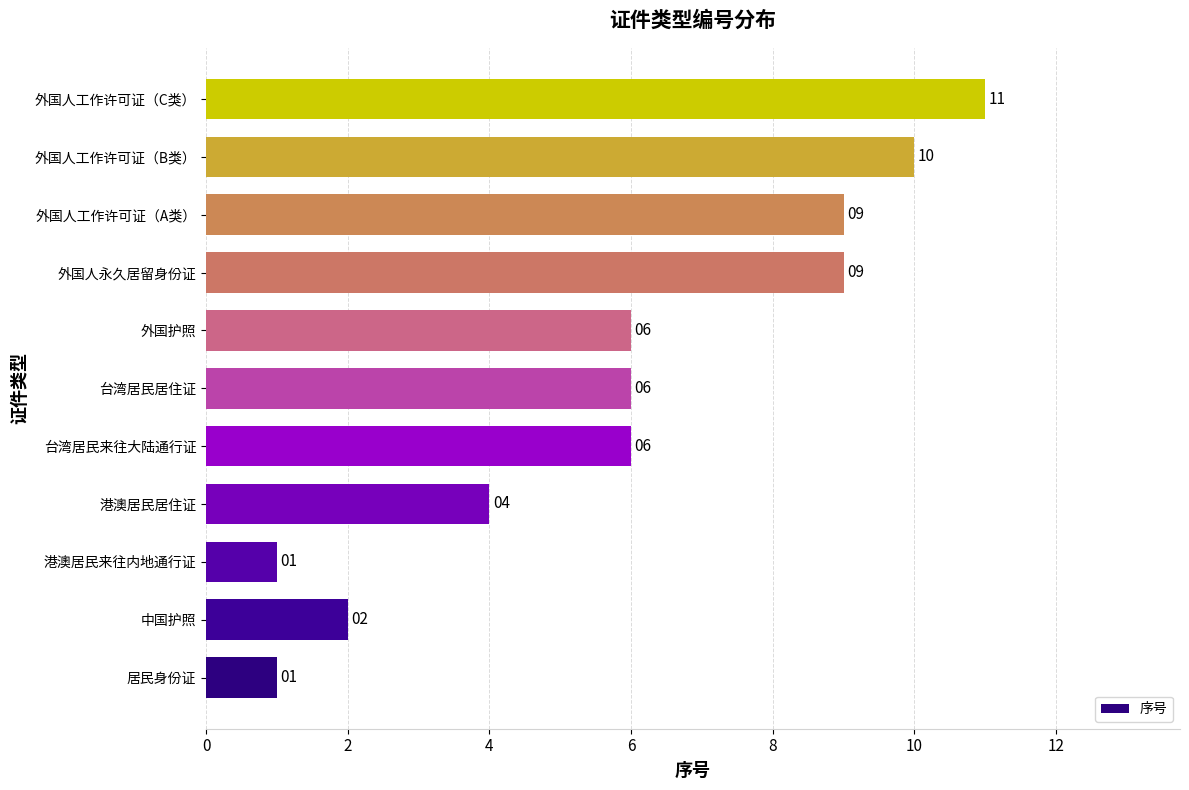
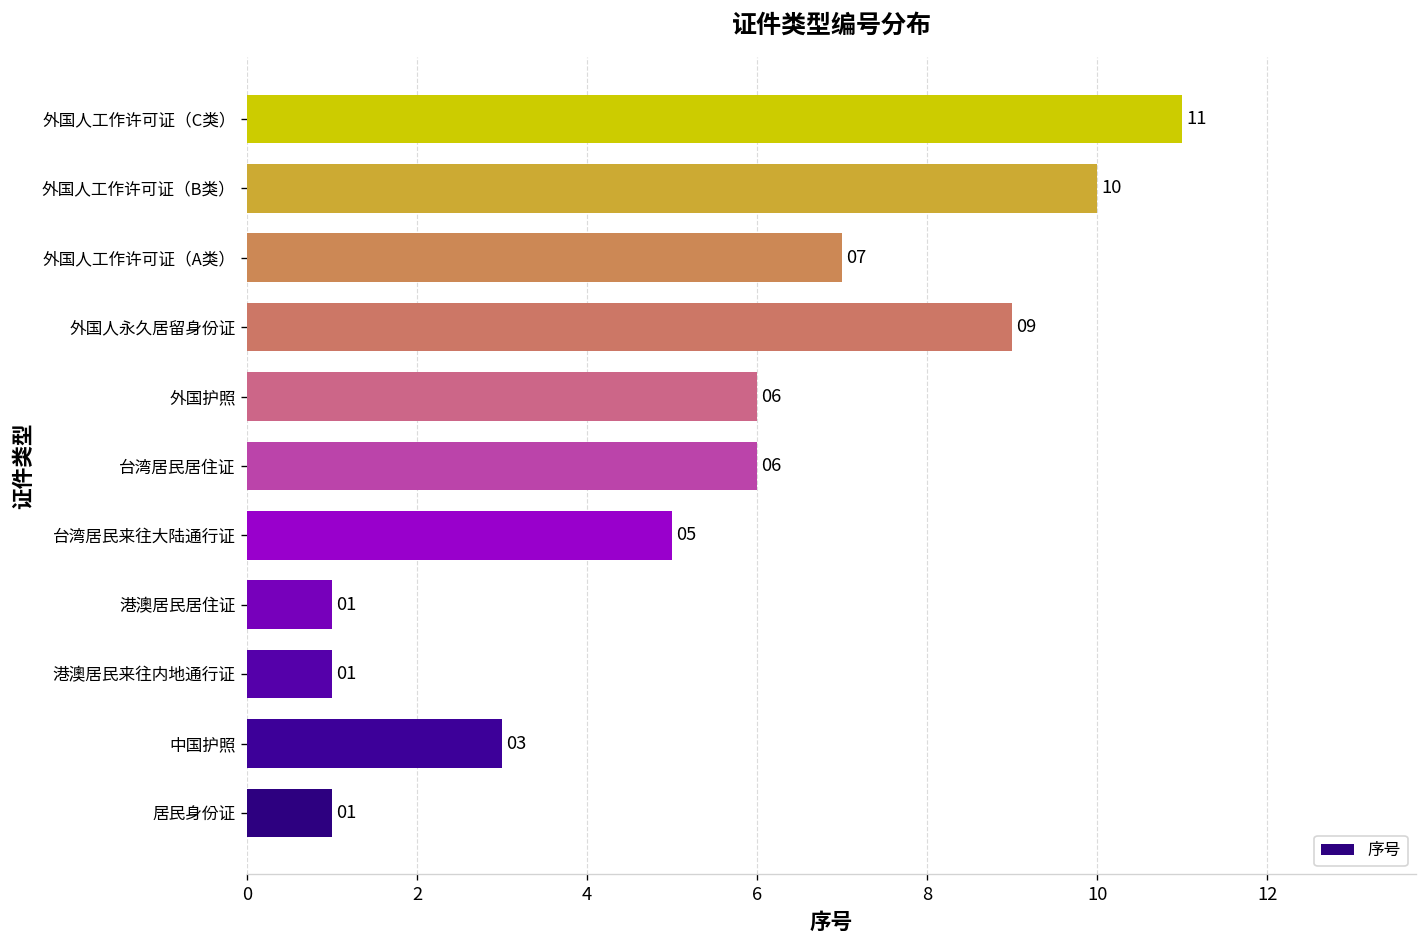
  {
    "外国人工作许可证（C类）": "11",
    "外国人工作许可证（B类）": "10",
-   "外国人工作许可证（A类）": "09",
+   "外国人工作许可证（A类）": "07",
    "外国人永久居留身份证": "09",
    "外国护照": "06",
    "台湾居民居住证": "06",
-   "台湾居民来往大陆通行证": "06",
-   "港澳居民居住证": "04",
+   "台湾居民来往大陆通行证": "05",
+   "港澳居民居住证": "01",
    "港澳居民来往内地通行证": "01",
-   "中国护照": "02",
+   "中国护照": "03",
    "居民身份证": "01"
  }
